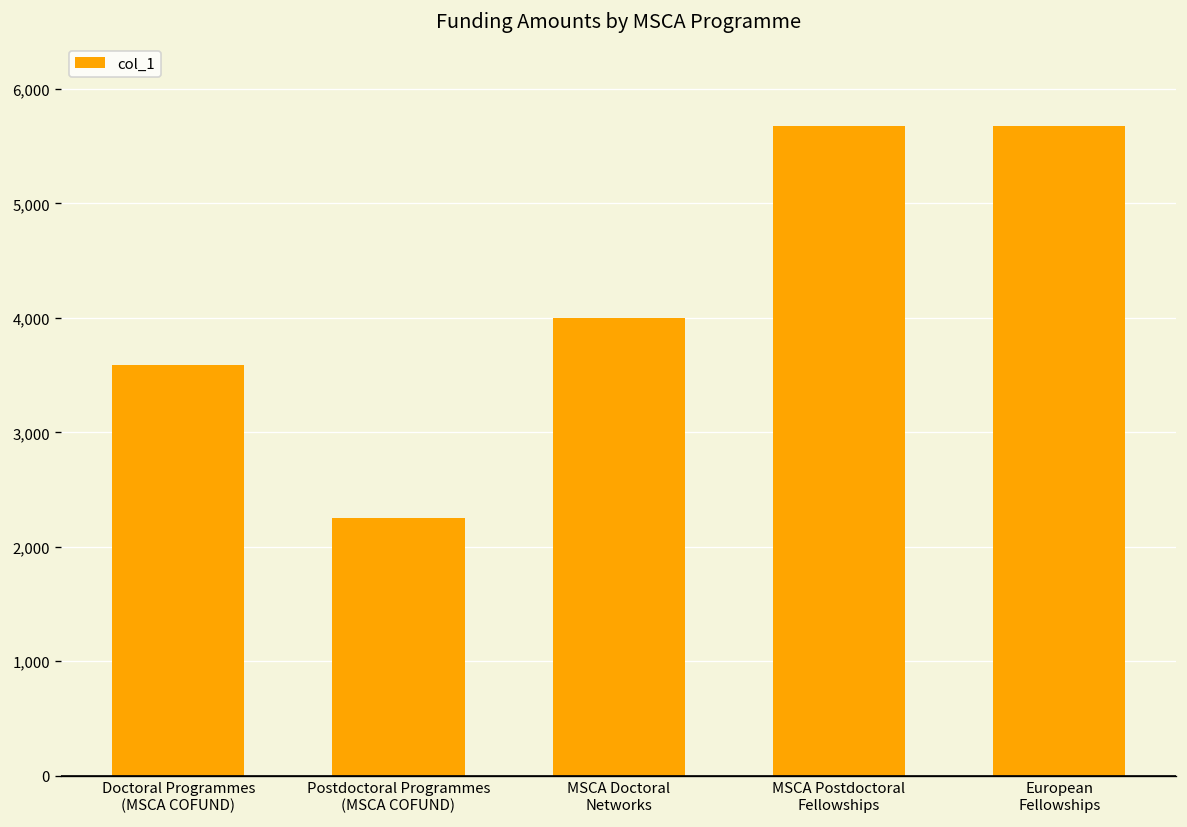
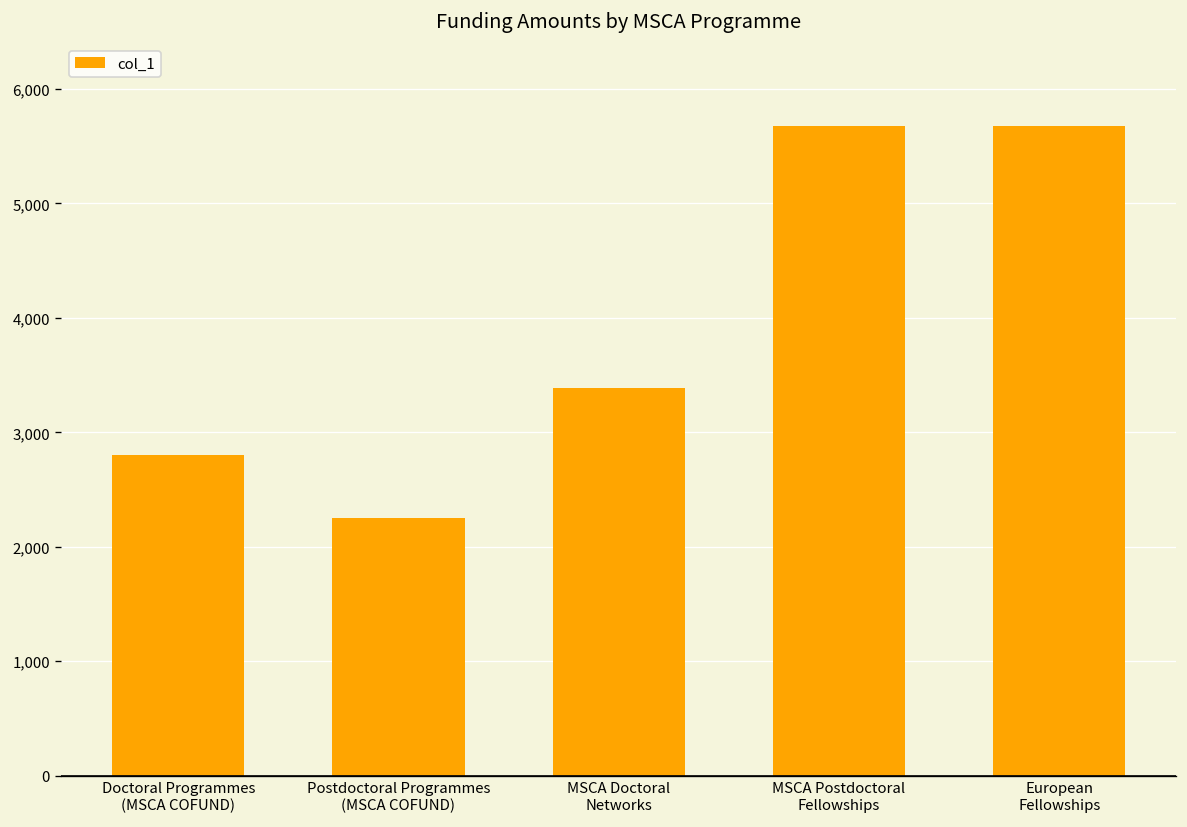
  {
-   "Doctoral Programmes (MSCA COFUND)": "3,600",
+   "Doctoral Programmes (MSCA COFUND)": "2,800",
    "Postdoctoral Programmes (MSCA COFUND)": "2,200",
-   "MSCA Doctoral Networks": "4,000",
+   "MSCA Doctoral Networks": "3,400",
    "MSCA Postdoctoral Fellowships": "5,700",
    "European Fellowships": "5,700"
  }
